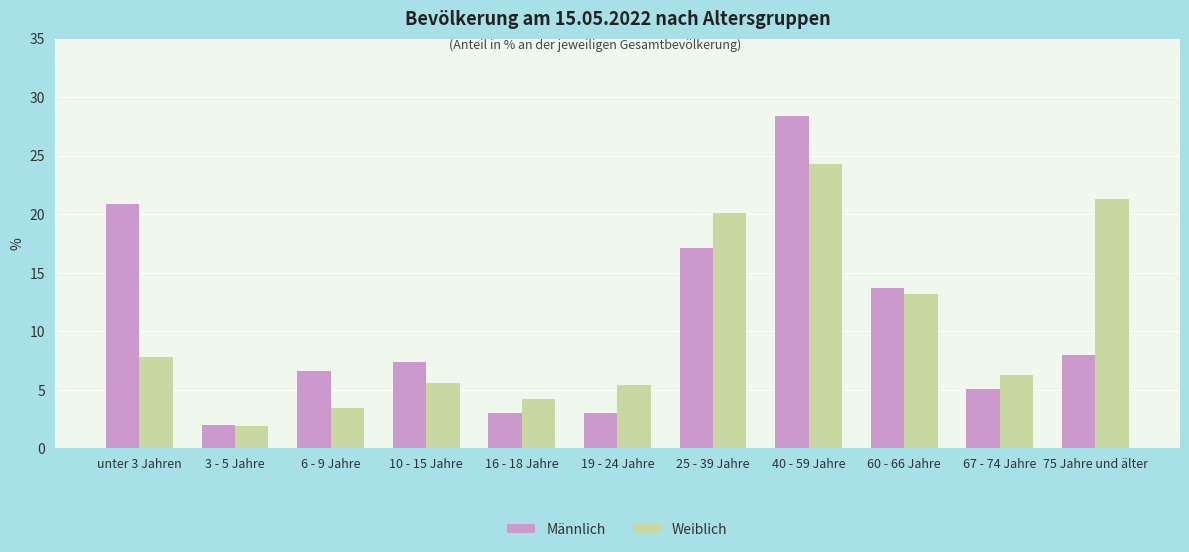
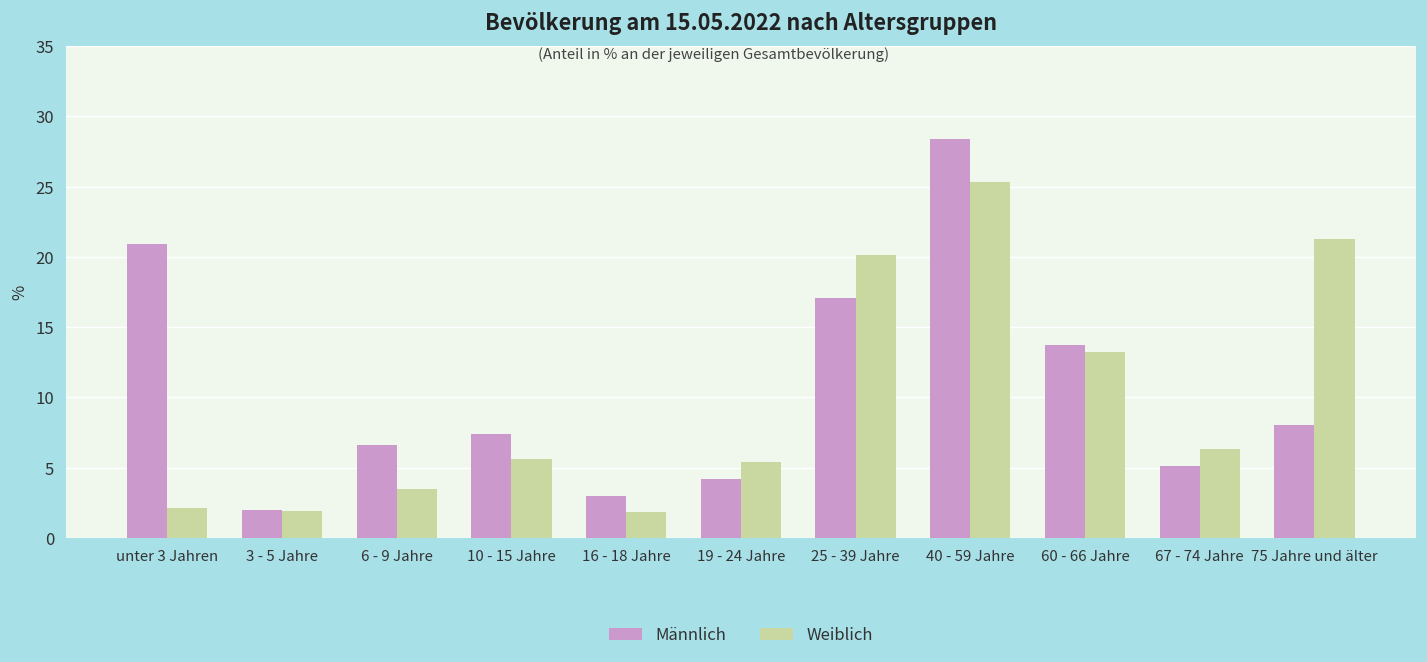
  {
    "Männlich": {
      "unter 3 Jahren": 20.9,
      "3 - 5 Jahre": 2.0,
      "6 - 9 Jahre": 6.6,
      "10 - 15 Jahre": 7.4,
      "16 - 18 Jahre": 3.0,
-     "19 - 24 Jahre": 3.0,
+     "19 - 24 Jahre": 4.2,
      "25 - 39 Jahre": 17.1,
      "40 - 59 Jahre": 28.4,
      "60 - 66 Jahre": 13.7,
      "67 - 74 Jahre": 5.1,
      "75 Jahre und älter": 8.0
    },
    "Weiblich": {
-     "unter 3 Jahren": 7.8,
+     "unter 3 Jahren": 2.1,
      "3 - 5 Jahre": 1.9,
      "6 - 9 Jahre": 3.5,
      "10 - 15 Jahre": 5.6,
-     "16 - 18 Jahre": 4.2,
+     "16 - 18 Jahre": 1.8,
      "19 - 24 Jahre": 5.4,
      "25 - 39 Jahre": 20.1,
-     "40 - 59 Jahre": 24.3,
+     "40 - 59 Jahre": 25.3,
      "60 - 66 Jahre": 13.2,
      "67 - 74 Jahre": 6.3,
      "75 Jahre und älter": 21.3
    }
  }
